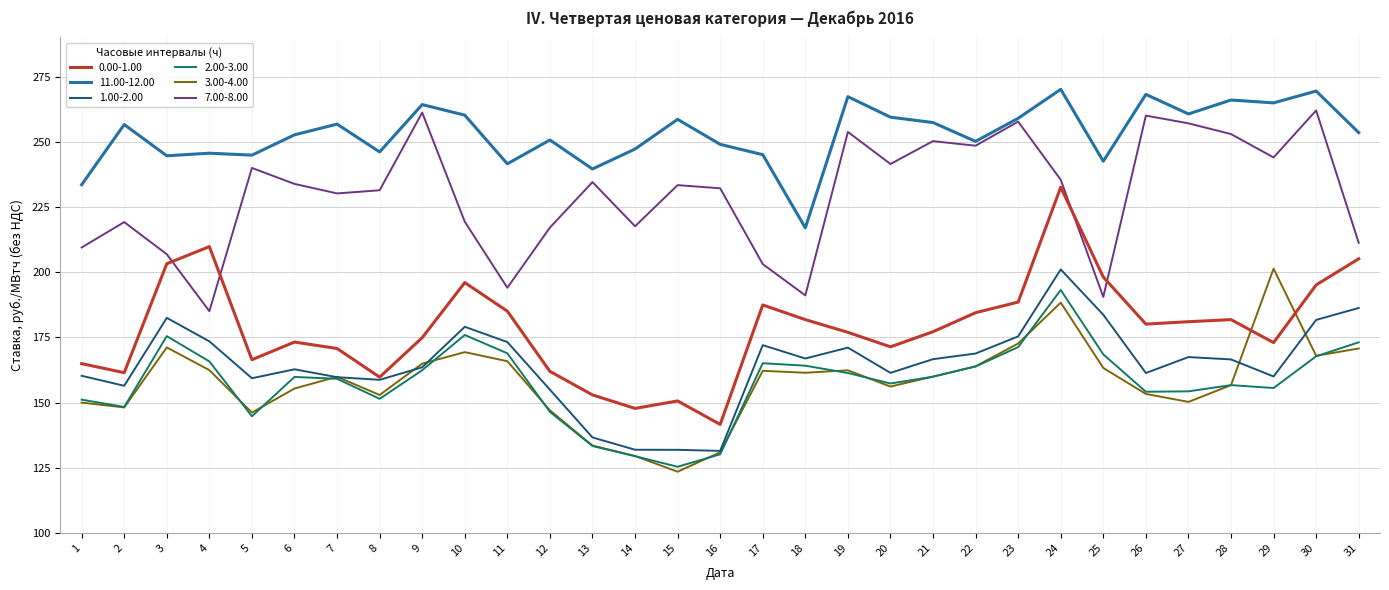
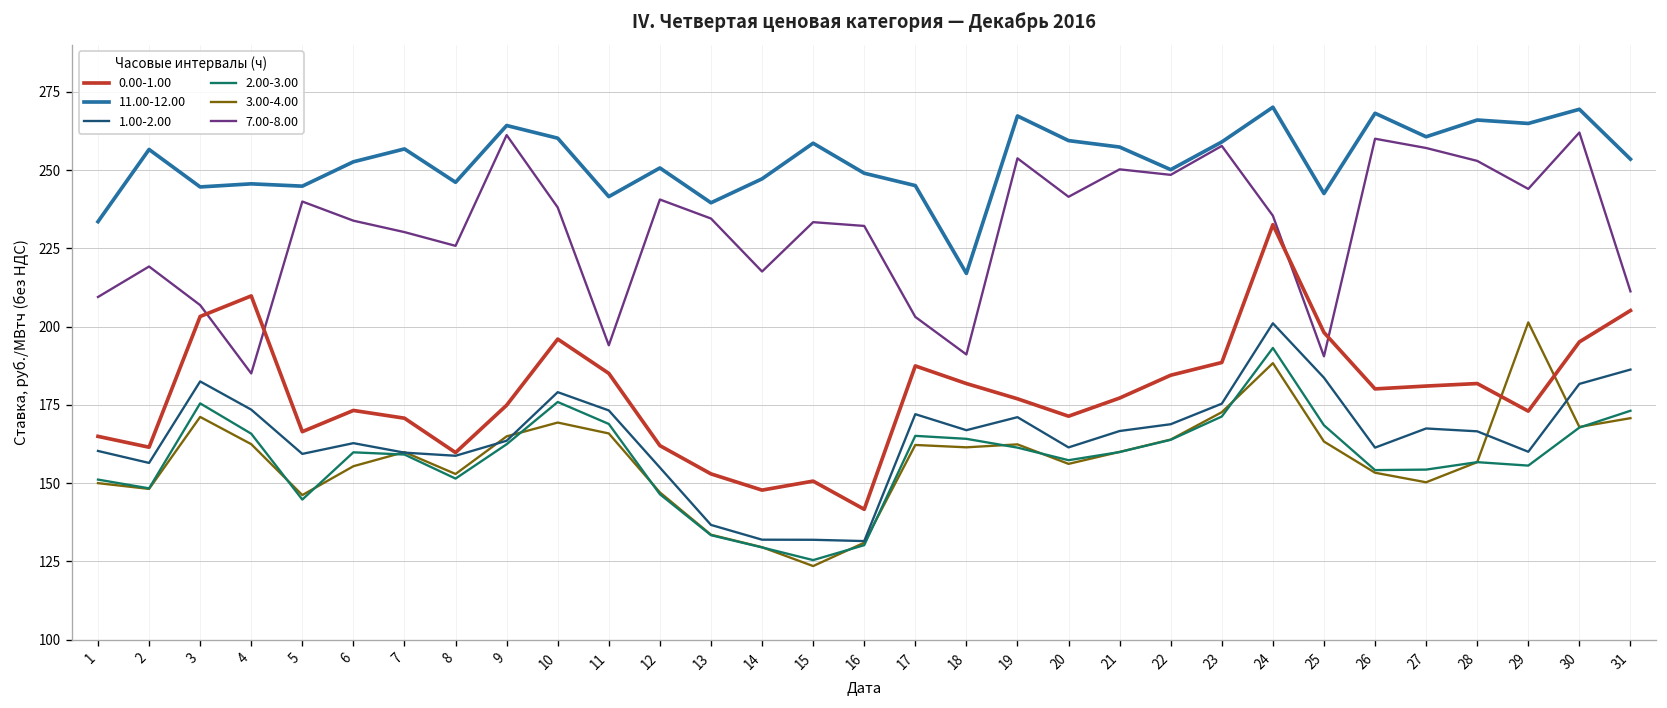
  {
    "0.00-1.00": {
      "1": 165,
      "2": 161,
      "3": 203,
      "4": 210,
      "5": 166,
      "6": 173,
      "7": 171,
      "8": 160,
      "9": 175,
      "10": 196,
      "11": 185,
      "12": 162,
      "13": 153,
      "14": 148,
      "15": 151,
      "16": 142,
      "17": 187,
      "18": 182,
      "19": 177,
      "20": 171,
      "21": 177,
      "22": 184,
      "23": 189,
      "24": 233,
      "25": 198,
      "26": 180,
      "27": 181,
      "28": 182,
      "29": 173,
      "30": 195,
      "31": 205
    },
    "3.00-4.00": {
      "1": 150,
      "3": 171,
      "4": 162,
      "5": 146,
      "6": 155,
      "8": 153,
      "9": 165,
      "10": 169,
      "11": 166,
      "15": 124,
      "17": 162,
      "18": 161,
      "19": 162,
      "20": 156,
      "23": 173,
      "24": 188,
      "25": 163,
      "27": 150,
      "29": 201,
      "31": 171
    },
    "7.00-8.00": {
      "1": 209,
      "2": 219,
      "3": 207,
      "4": 185,
      "5": 240,
      "6": 234,
      "7": 230,
-     "8": 231,
+     "8": 226,
      "9": 261,
-     "10": 219,
+     "10": 238,
      "11": 194,
-     "12": 217,
+     "12": 241,
      "13": 235,
      "14": 218,
      "15": 233,
      "16": 232,
      "17": 203,
      "18": 191,
      "19": 254,
      "20": 241,
      "21": 250,
      "22": 248,
      "23": 258,
      "24": 235,
      "25": 191,
      "26": 260,
      "27": 257,
      "28": 253,
      "29": 244,
      "30": 262,
      "31": 211
    }
  }
